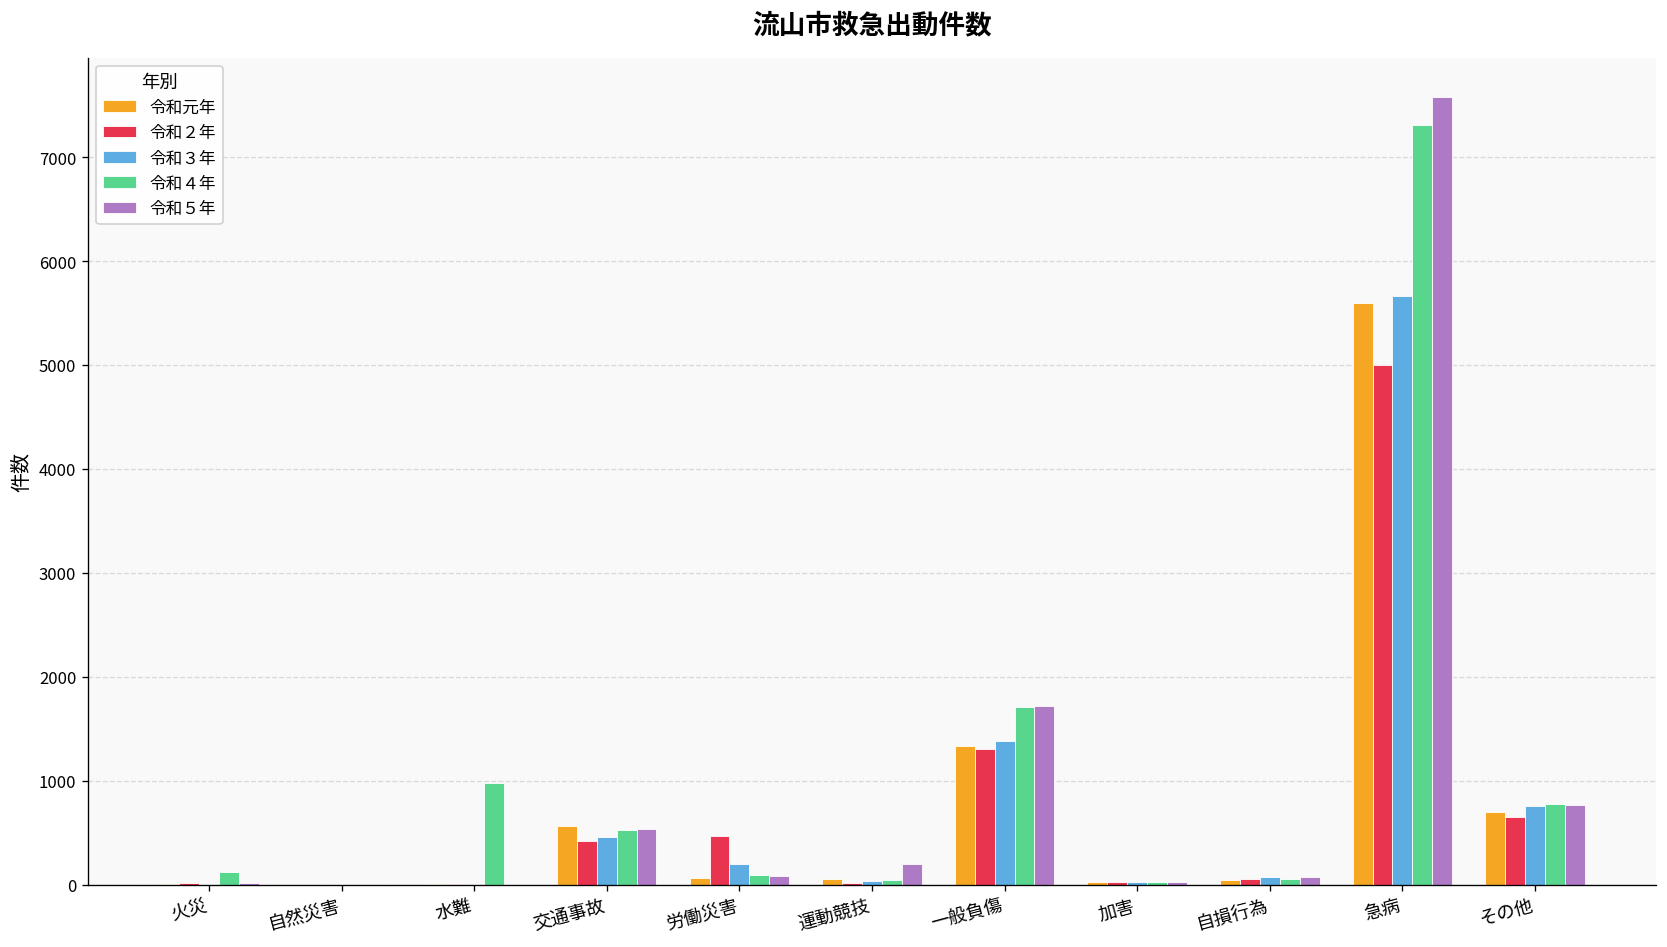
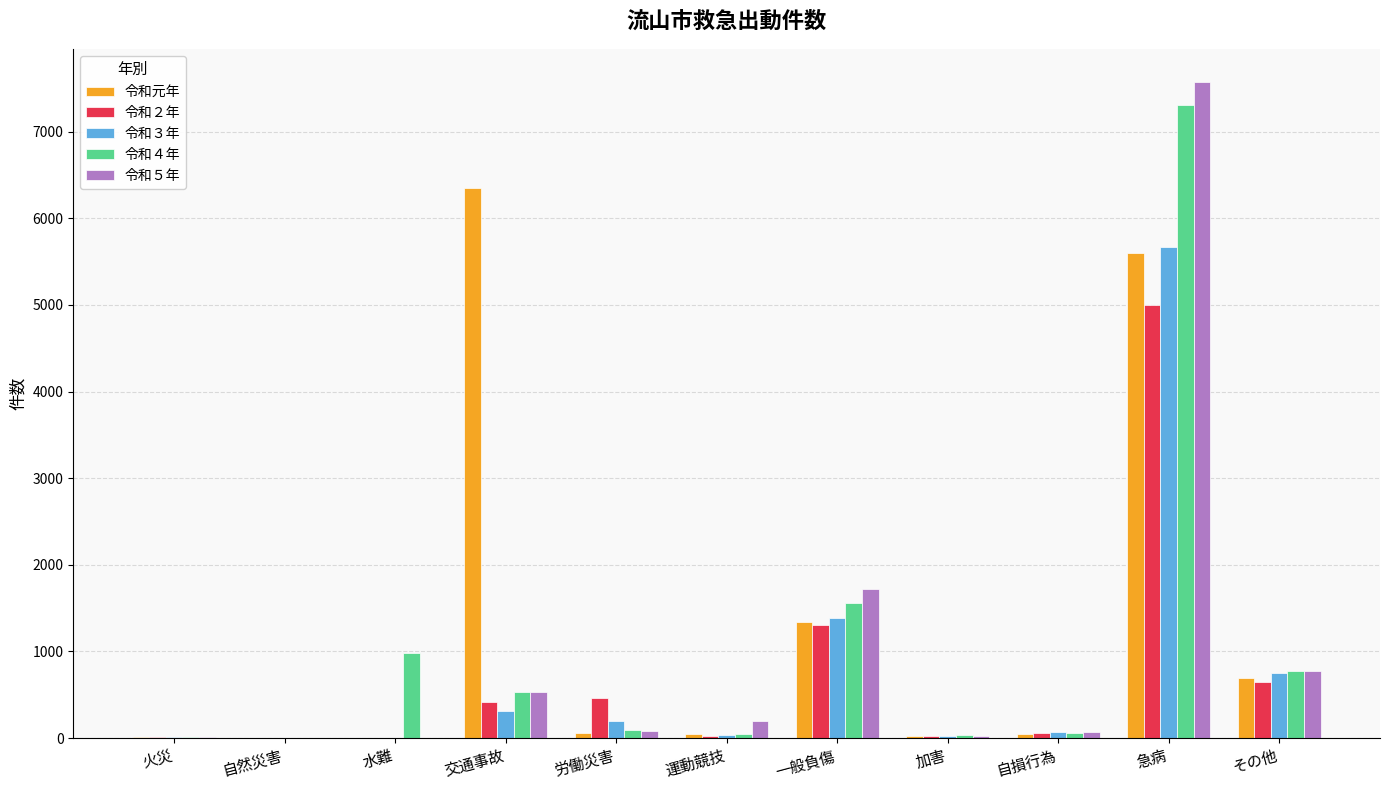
  {
    "令和元年": {
-     "交通事故": 600,
+     "交通事故": 6300,
      "労働災害": 100,
      "運動競技": 100,
      "一般負傷": 1300,
      "加害": 0,
      "自損行為": 0,
      "急病": 5600,
      "その他": 700
    },
    "令和２年": {
      "自然災害": 0,
      "交通事故": 400,
      "労働災害": 500,
      "一般負傷": 1300,
      "自損行為": 100,
      "急病": 5000,
      "その他": 700
    },
    "令和３年": {
      "自然災害": 0,
      "水難": 0,
-     "交通事故": 500,
+     "交通事故": 300,
      "労働災害": 200,
      "運動競技": 0,
      "一般負傷": 1400,
      "自損行為": 100,
      "急病": 5700,
      "その他": 800
    },
    "令和４年": {
-     "火災": 100,
+     "火災": 0,
      "自然災害": 0,
      "水難": 1000,
      "交通事故": 500,
      "労働災害": 100,
      "運動競技": 0,
-     "一般負傷": 1700,
+     "一般負傷": 1600,
      "加害": 0,
      "自損行為": 100,
      "急病": 7300,
      "その他": 800
    },
    "令和５年": {
      "交通事故": 500,
      "労働災害": 100,
      "運動競技": 200,
      "一般負傷": 1700,
      "自損行為": 100,
      "急病": 7600,
      "その他": 800
    }
  }
